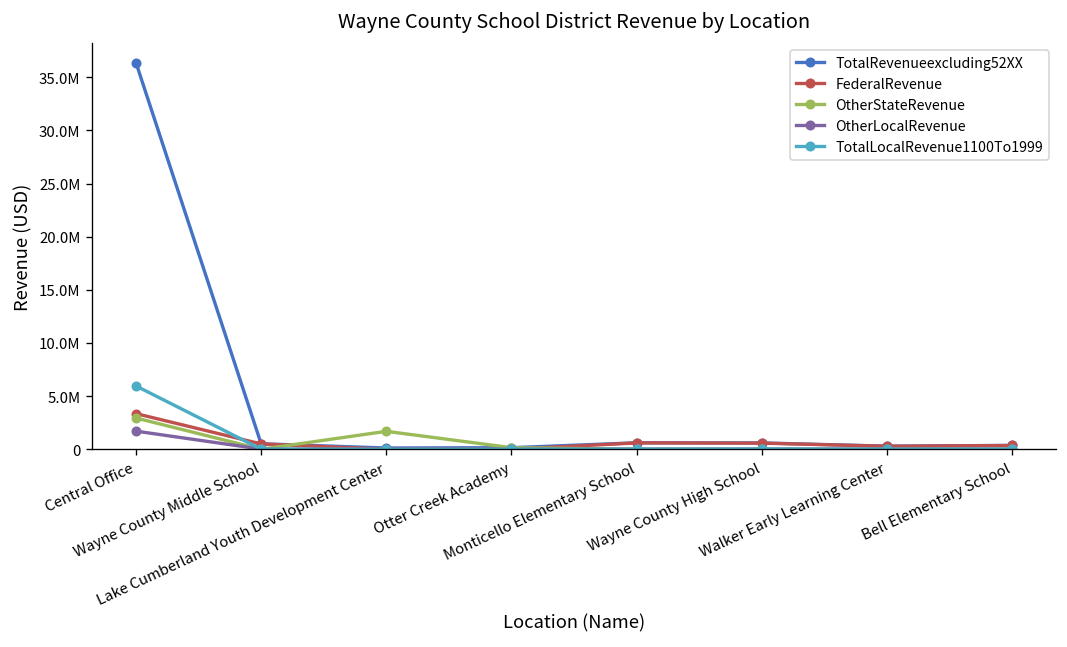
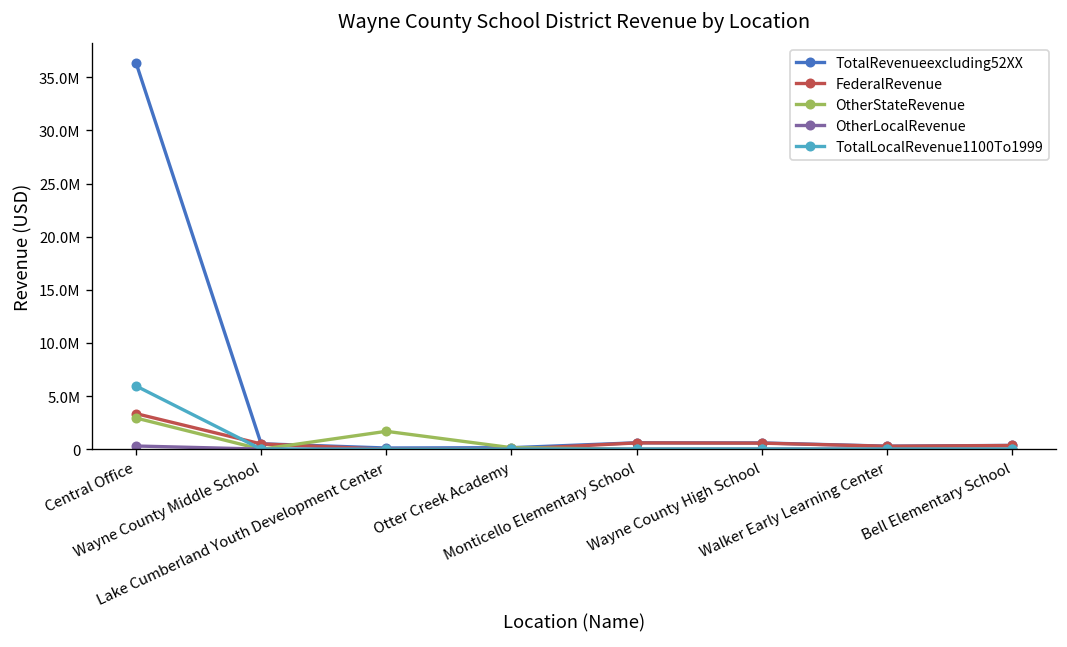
  {
    "FederalRevenue": {
      "Central Office": 3000000
    },
    "OtherStateRevenue": {
      "Central Office": 3000000,
      "Lake Cumberland Youth Development Center": 2000000
    },
    "OtherLocalRevenue": {
-     "Central Office": 2000000
+     "Central Office": 0
    }
  }
